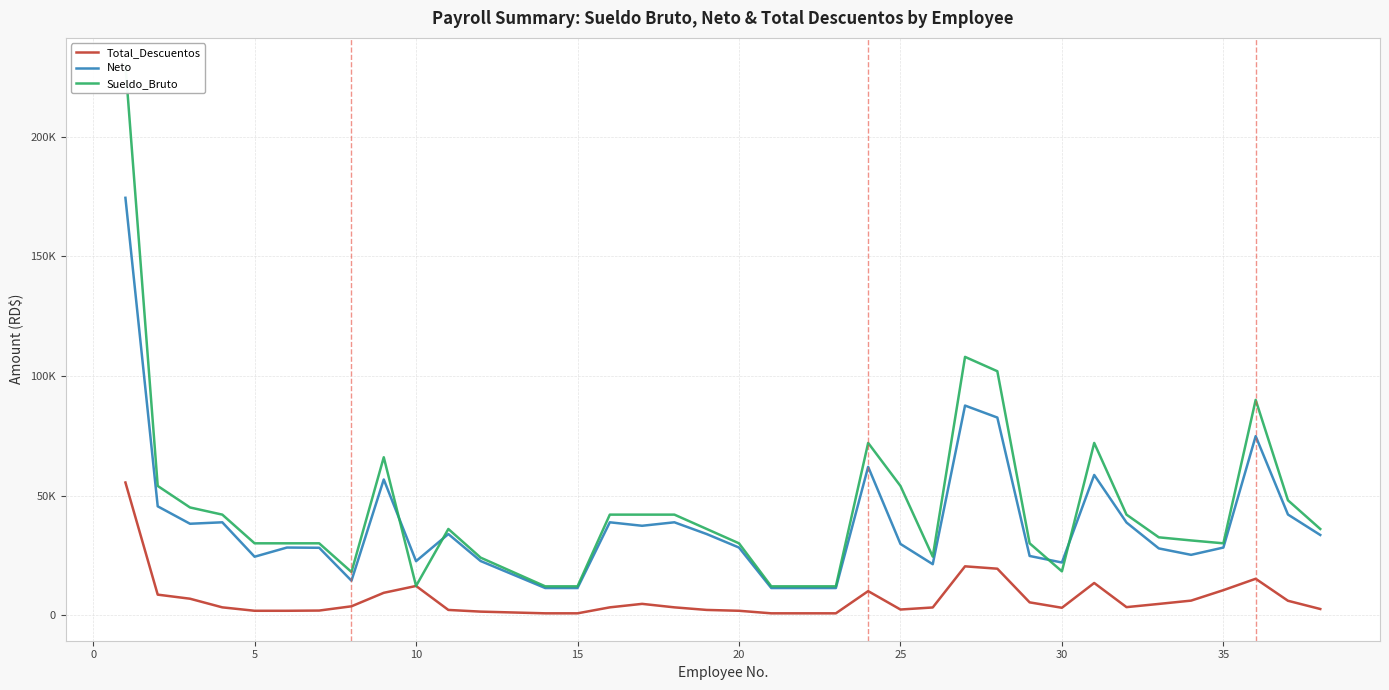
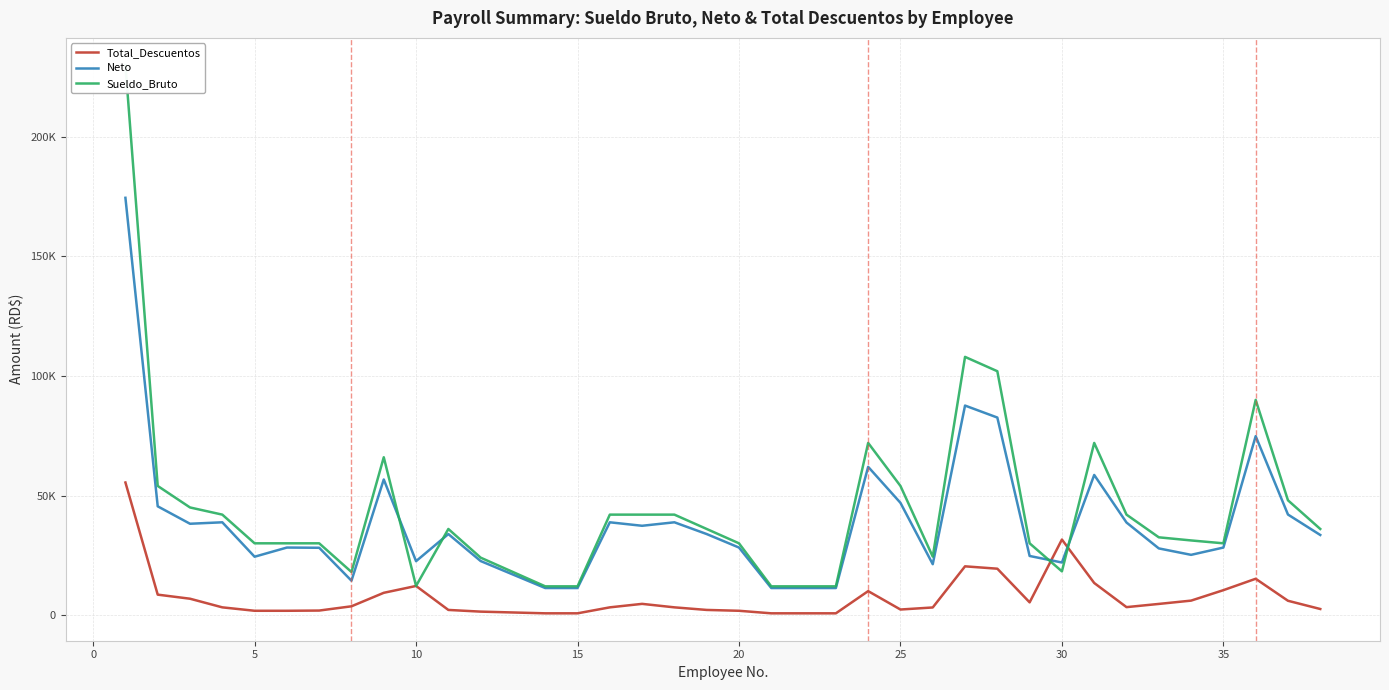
  {
    "Total_Descuentos": {
      "5": 2000,
      "15": 1000,
      "20": 2000,
      "25": 2000,
-     "30": 3000,
+     "30": 32000,
      "35": 10000
    },
    "Neto": {
      "5": 24000,
      "10": 23000,
      "20": 28000,
-     "25": 30000,
+     "25": 47000,
      "30": 22000,
      "35": 28000
    },
    "Sueldo_Bruto": {
      "5": 30000,
      "20": 30000,
      "25": 54000,
      "30": 18000,
      "35": 30000
    }
  }
